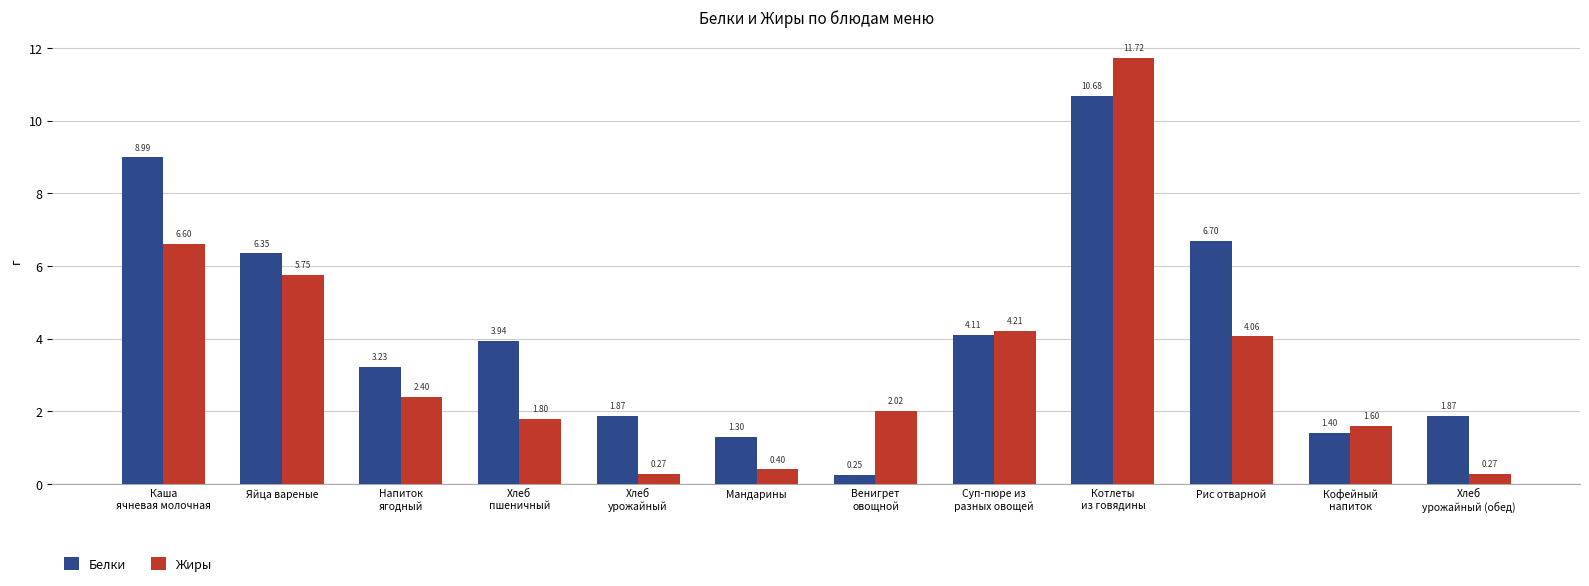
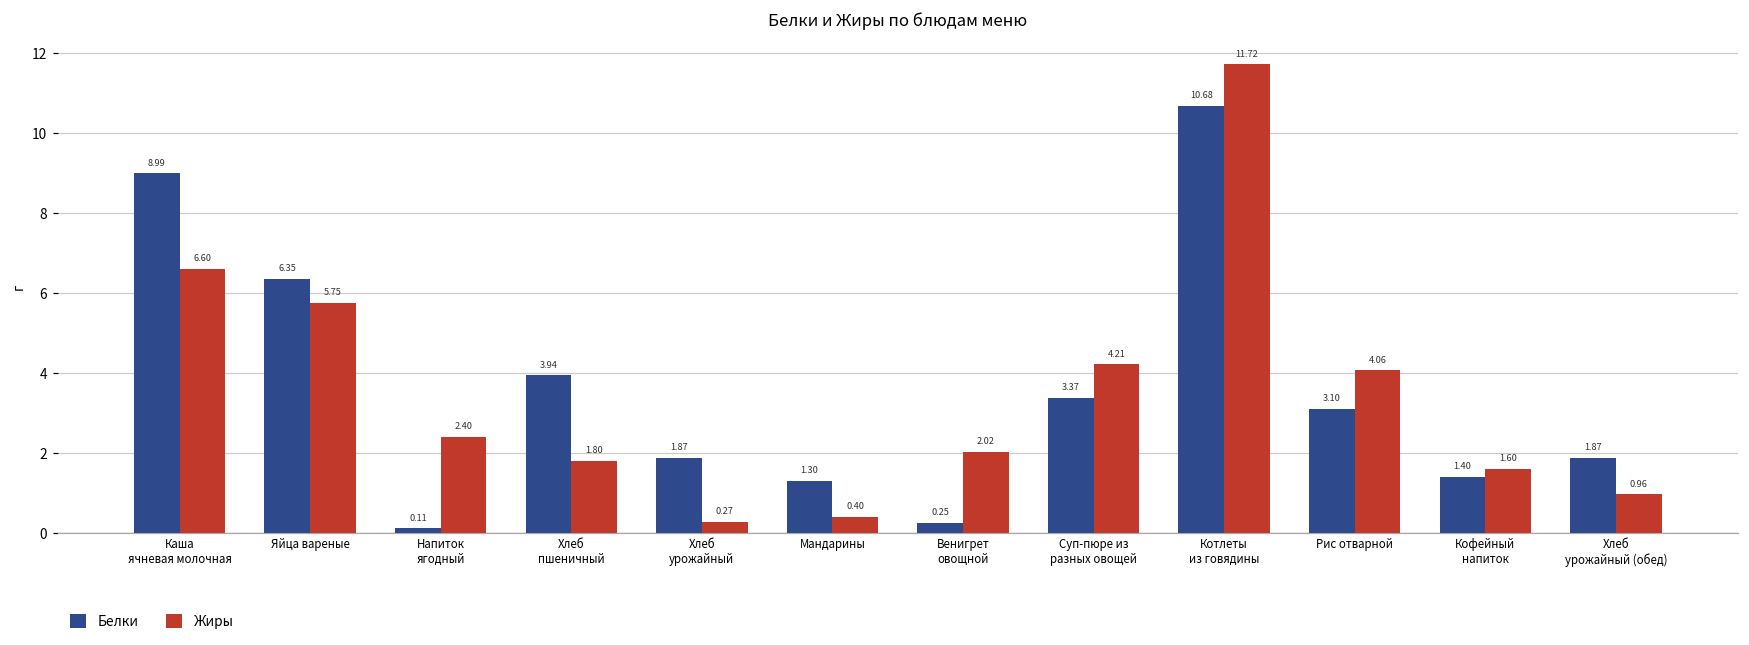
  {
    "Белки": {
      "Каша ячневая молочная": 8.99,
      "Яйца вареные": 6.35,
-     "Напиток ягодный": 3.23,
+     "Напиток ягодный": 0.11,
      "Хлеб пшеничный": 3.94,
      "Хлеб урожайный": 1.87,
      "Мандарины": 1.30,
      "Венигрет овощной": 0.25,
-     "Суп-пюре из разных овощей": 4.11,
+     "Суп-пюре из разных овощей": 3.37,
      "Котлеты из говядины": 10.68,
-     "Рис отварной": 6.70,
+     "Рис отварной": 3.10,
      "Кофейный напиток": 1.40,
      "Хлеб урожайный (обед)": 1.87
    },
    "Жиры": {
      "Каша ячневая молочная": 6.60,
      "Яйца вареные": 5.75,
      "Напиток ягодный": 2.40,
      "Хлеб пшеничный": 1.80,
      "Хлеб урожайный": 0.27,
      "Мандарины": 0.40,
      "Венигрет овощной": 2.02,
      "Суп-пюре из разных овощей": 4.21,
      "Котлеты из говядины": 11.72,
      "Рис отварной": 4.06,
      "Кофейный напиток": 1.60,
-     "Хлеб урожайный (обед)": 0.27
+     "Хлеб урожайный (обед)": 0.96
    }
  }
